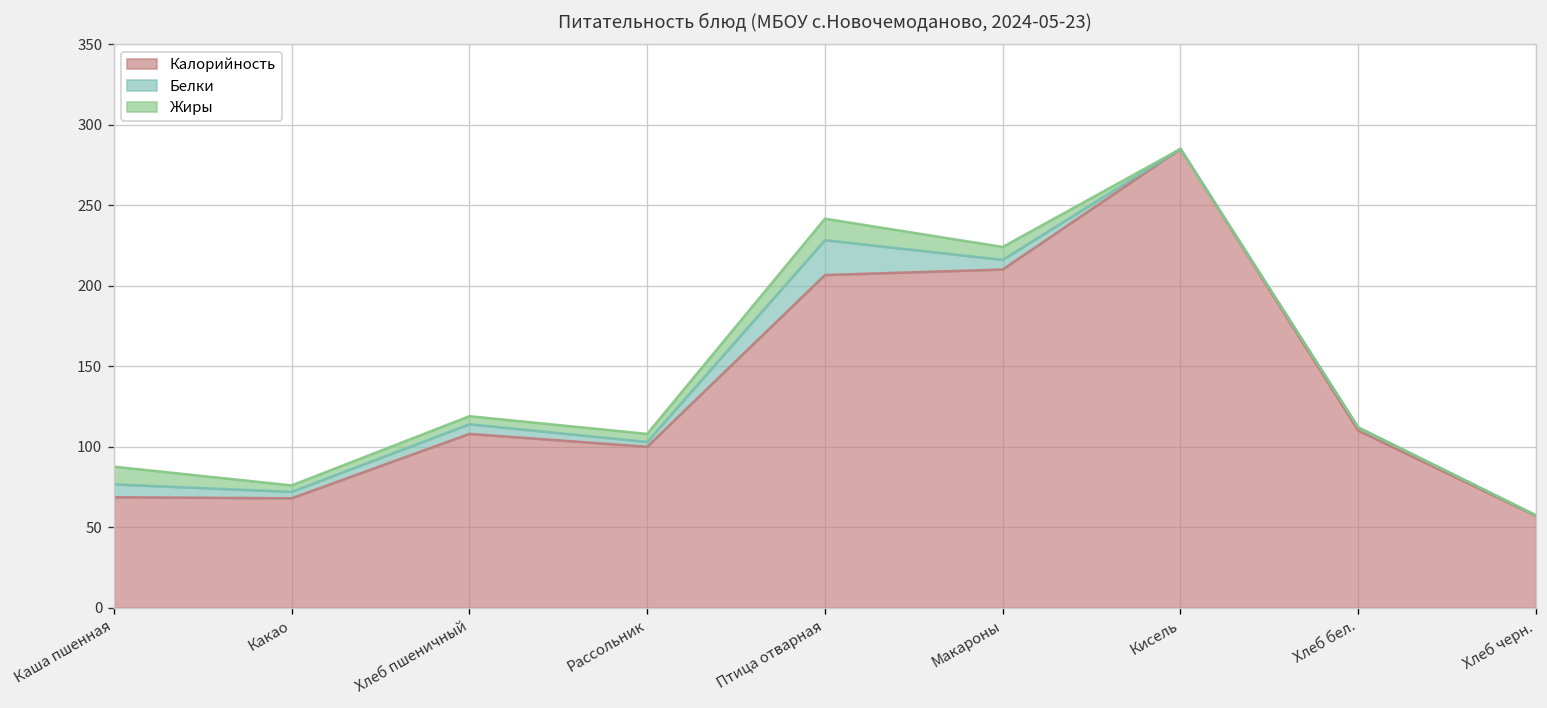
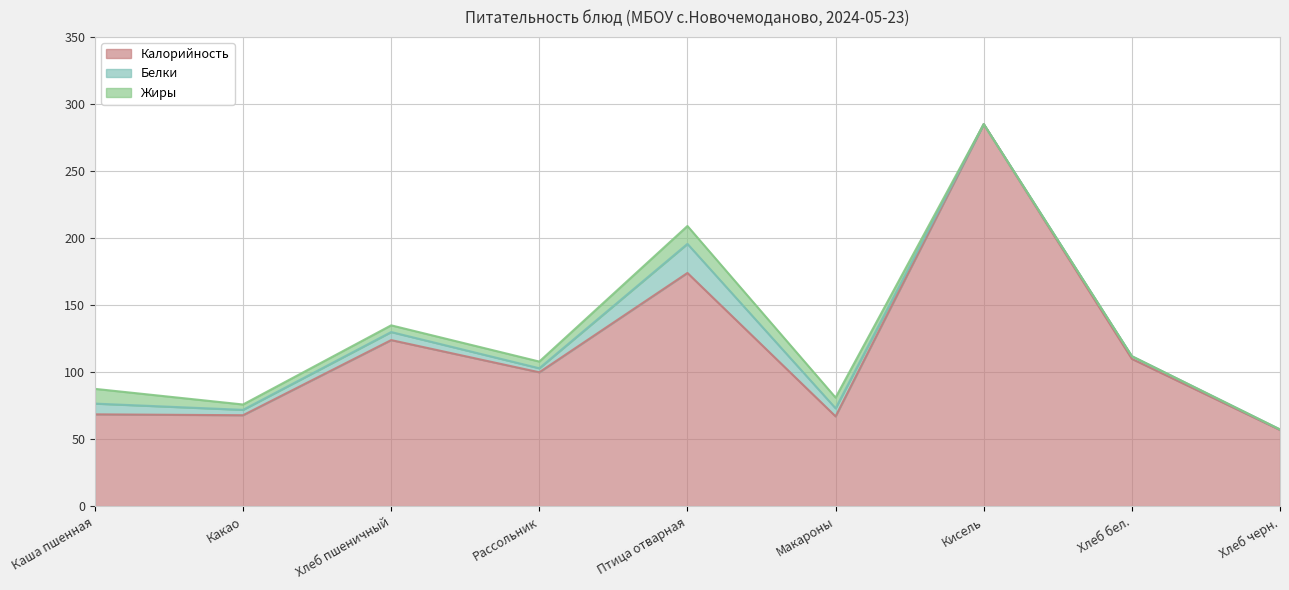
  {
    "Калорийность": {
      "Каша пшенная": 69,
      "Какао": 68,
-     "Хлеб пшеничный": 108,
+     "Хлеб пшеничный": 124,
      "Рассольник": 100,
-     "Птица отварная": 207,
-     "Макароны": 210,
+     "Птица отварная": 174,
+     "Макароны": 67,
      "Хлеб бел.": 110
    }
  }
